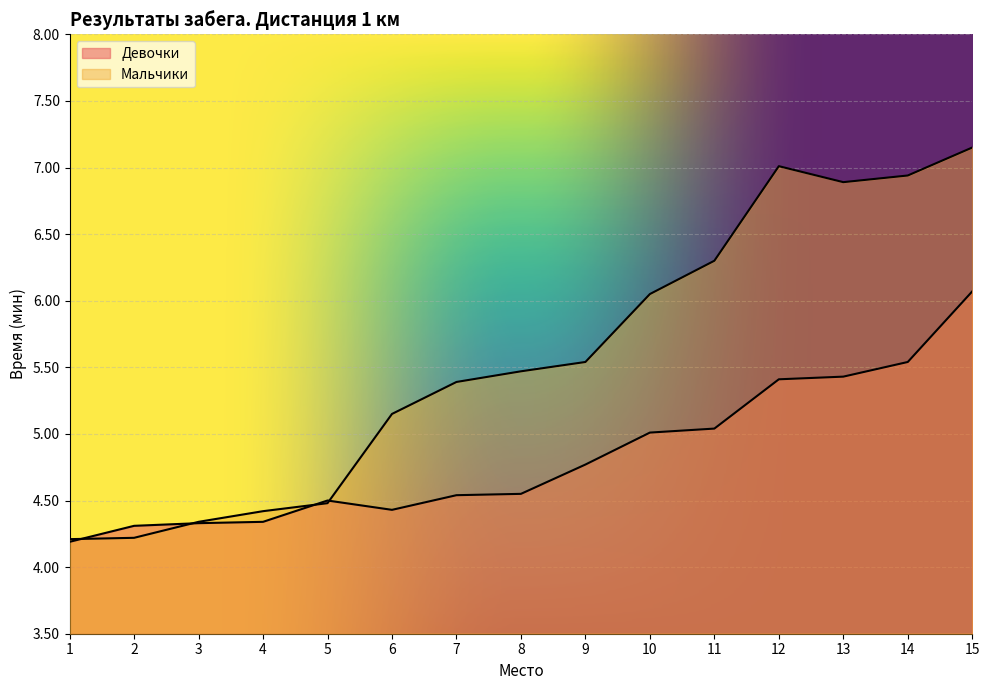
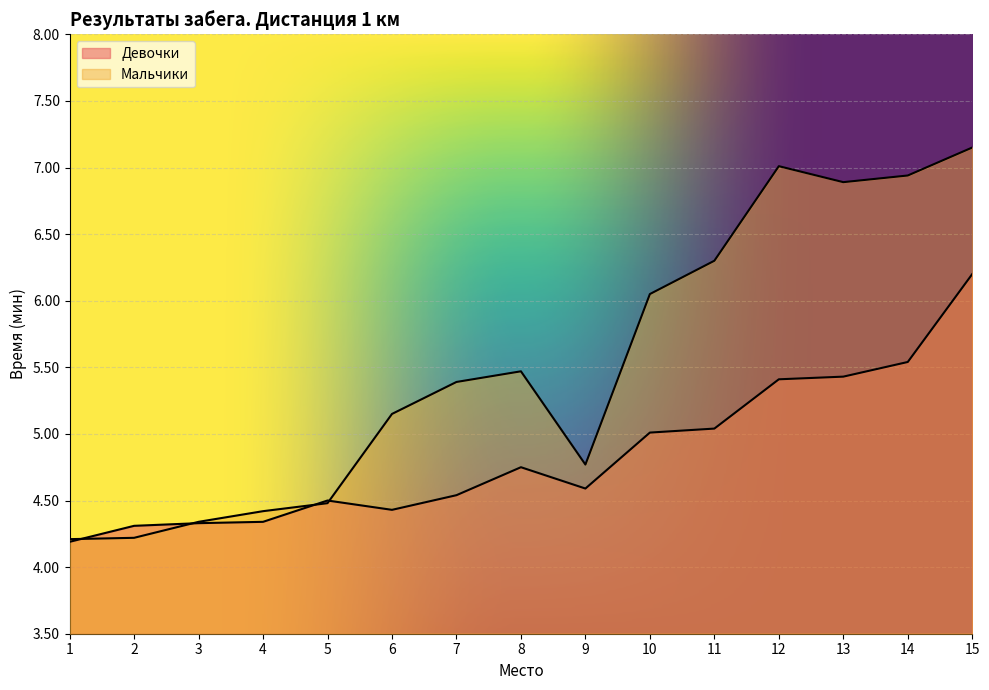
  {
    "Девочки": {
      "1": 4.19,
      "2": 4.31,
      "4": 4.34,
      "5": 4.50,
      "6": 4.43,
      "7": 4.54,
-     "8": 4.55,
-     "9": 4.77,
+     "8": 4.75,
+     "9": 4.59,
      "10": 5.01,
      "11": 5.04,
      "12": 5.41,
      "13": 5.43,
      "14": 5.54,
-     "15": 6.07
+     "15": 6.20
    },
    "Мальчики": {
      "1": 4.21,
      "2": 4.22,
      "4": 4.42,
      "5": 4.48,
      "6": 5.15,
      "7": 5.39,
      "8": 5.47,
-     "9": 5.54,
+     "9": 4.77,
      "10": 6.05,
      "11": 6.30,
      "12": 7.01,
      "13": 6.89,
      "14": 6.94,
      "15": 7.15
    }
  }
